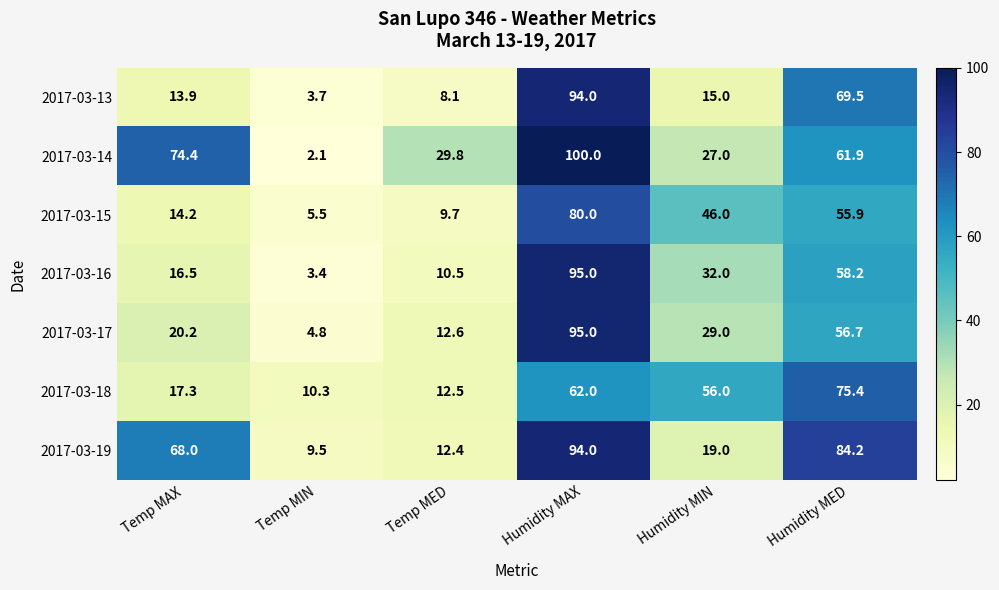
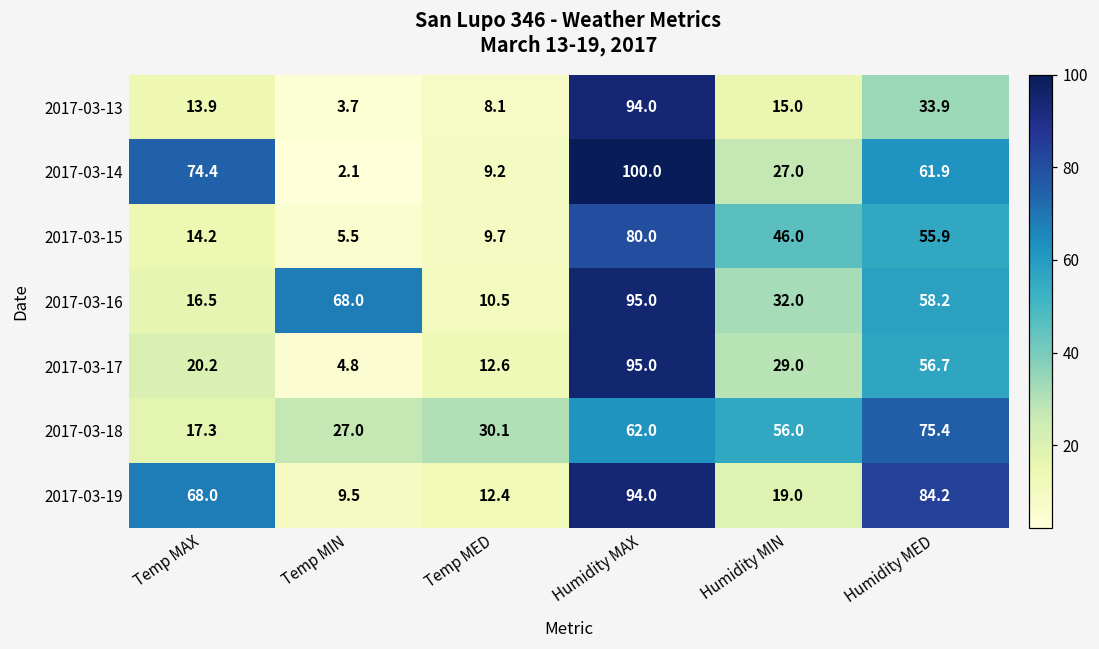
  {
    "2017-03-13": {
      "Temp MAX": 13.9,
      "Temp MIN": 3.7,
      "Temp MED": 8.1,
      "Humidity MAX": 94.0,
      "Humidity MIN": 15.0,
-     "Humidity MED": 69.5
+     "Humidity MED": 33.9
    },
    "2017-03-14": {
      "Temp MAX": 74.4,
      "Temp MIN": 2.1,
-     "Temp MED": 29.8,
+     "Temp MED": 9.2,
      "Humidity MAX": 100.0,
      "Humidity MIN": 27.0,
      "Humidity MED": 61.9
    },
    "2017-03-15": {
      "Temp MAX": 14.2,
      "Temp MIN": 5.5,
      "Temp MED": 9.7,
      "Humidity MAX": 80.0,
      "Humidity MIN": 46.0,
      "Humidity MED": 55.9
    },
    "2017-03-16": {
      "Temp MAX": 16.5,
-     "Temp MIN": 3.4,
+     "Temp MIN": 68.0,
      "Temp MED": 10.5,
      "Humidity MAX": 95.0,
      "Humidity MIN": 32.0,
      "Humidity MED": 58.2
    },
    "2017-03-17": {
      "Temp MAX": 20.2,
      "Temp MIN": 4.8,
      "Temp MED": 12.6,
      "Humidity MAX": 95.0,
      "Humidity MIN": 29.0,
      "Humidity MED": 56.7
    },
    "2017-03-18": {
      "Temp MAX": 17.3,
-     "Temp MIN": 10.3,
-     "Temp MED": 12.5,
+     "Temp MIN": 27.0,
+     "Temp MED": 30.1,
      "Humidity MAX": 62.0,
      "Humidity MIN": 56.0,
      "Humidity MED": 75.4
    },
    "2017-03-19": {
      "Temp MAX": 68.0,
      "Temp MIN": 9.5,
      "Temp MED": 12.4,
      "Humidity MAX": 94.0,
      "Humidity MIN": 19.0,
      "Humidity MED": 84.2
    }
  }
